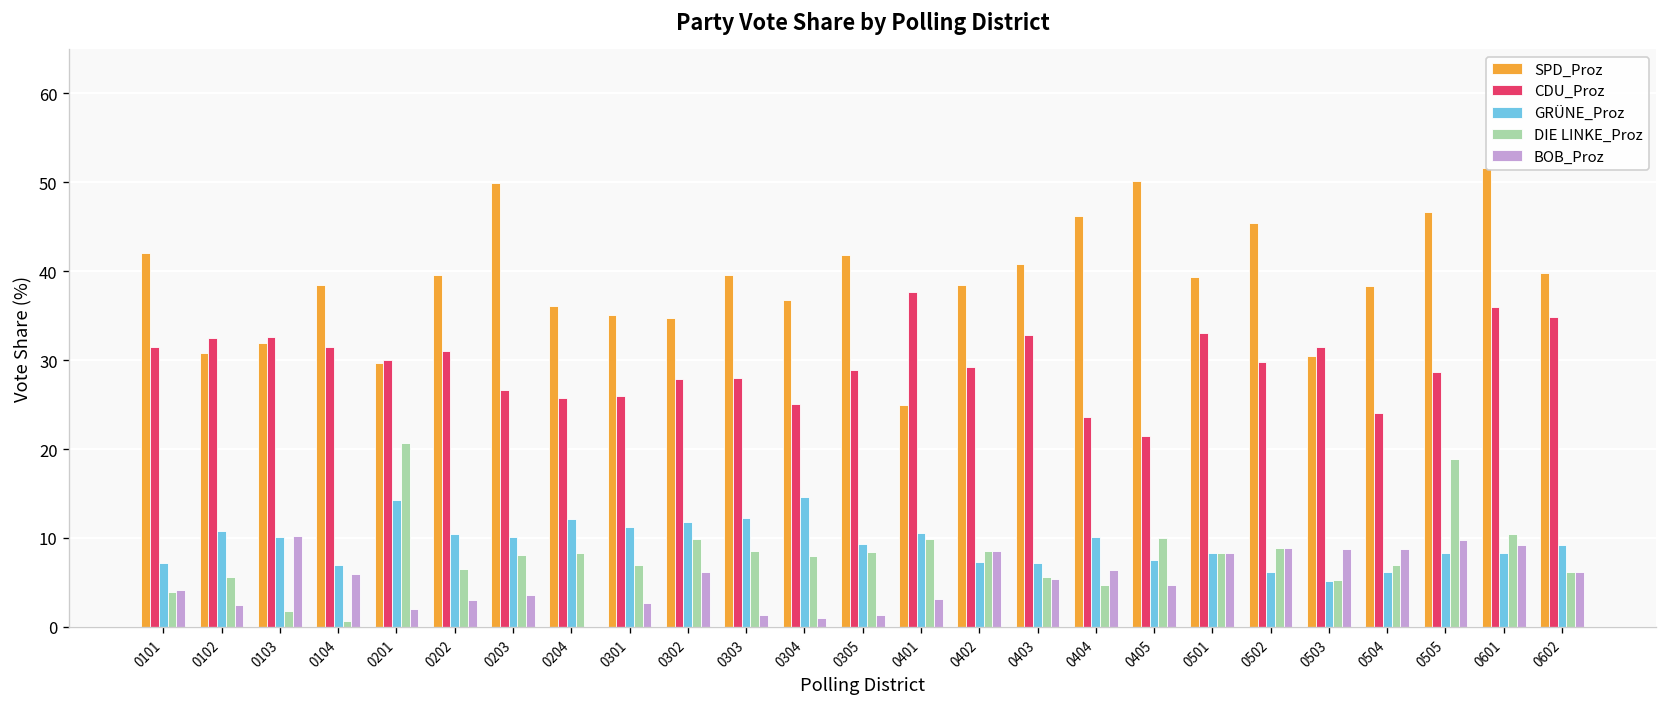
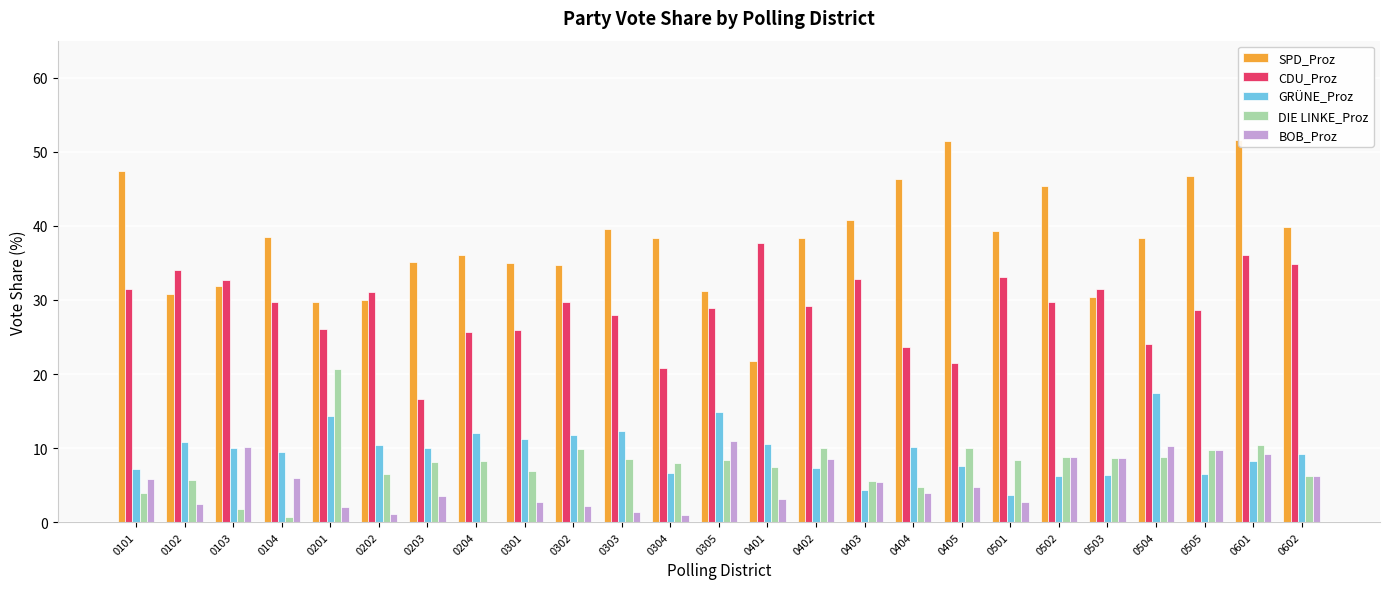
  {
    "SPD_Proz": {
-     "0101": 42,
+     "0101": 47,
      "0102": 31,
      "0103": 32,
      "0104": 39,
      "0201": 30,
-     "0202": 40,
-     "0203": 50,
+     "0202": 30,
+     "0203": 35,
      "0204": 36,
      "0301": 35,
      "0302": 35,
      "0303": 40,
-     "0304": 37,
-     "0305": 42,
-     "0401": 25,
+     "0304": 38,
+     "0305": 31,
+     "0401": 22,
      "0402": 38,
      "0403": 41,
      "0404": 46,
-     "0405": 50,
+     "0405": 51,
      "0501": 39,
      "0502": 45,
      "0503": 30,
      "0504": 38,
      "0505": 47,
      "0602": 40
    },
    "CDU_Proz": {
      "0101": 32,
-     "0102": 32,
+     "0102": 34,
      "0103": 33,
-     "0104": 32,
-     "0201": 30,
+     "0104": 30,
+     "0201": 26,
      "0202": 31,
-     "0203": 27,
+     "0203": 17,
      "0204": 26,
      "0301": 26,
-     "0302": 28,
+     "0302": 30,
      "0303": 28,
-     "0304": 25,
+     "0304": 21,
      "0305": 29,
      "0401": 38,
      "0402": 29,
      "0403": 33,
      "0404": 24,
      "0405": 22,
      "0501": 33,
      "0502": 30,
      "0503": 32,
      "0504": 24,
      "0505": 29,
      "0601": 36,
      "0602": 35
    },
    "GRÜNE_Proz": {
      "0101": 7,
      "0102": 11,
      "0103": 10,
-     "0104": 7,
+     "0104": 9,
      "0201": 14,
      "0202": 10,
      "0203": 10,
      "0204": 12,
      "0301": 11,
      "0302": 12,
      "0303": 12,
-     "0304": 15,
-     "0305": 9,
+     "0304": 7,
+     "0305": 15,
      "0401": 11,
      "0402": 7,
-     "0403": 7,
+     "0403": 4,
      "0404": 10,
      "0405": 8,
-     "0501": 8,
+     "0501": 4,
      "0502": 6,
-     "0503": 5,
-     "0504": 6,
-     "0505": 8,
+     "0503": 6,
+     "0504": 17,
+     "0505": 6,
      "0601": 8,
      "0602": 9
    },
    "DIE LINKE_Proz": {
      "0101": 4,
      "0102": 6,
      "0103": 2,
      "0104": 1,
      "0201": 21,
      "0202": 7,
      "0203": 8,
      "0204": 8,
      "0301": 7,
      "0302": 10,
      "0303": 9,
      "0304": 8,
      "0305": 8,
-     "0401": 10,
-     "0402": 9,
+     "0401": 7,
+     "0402": 10,
      "0403": 6,
      "0404": 5,
      "0405": 10,
      "0501": 8,
      "0502": 9,
-     "0503": 5,
-     "0504": 7,
-     "0505": 19,
+     "0503": 9,
+     "0504": 9,
+     "0505": 10,
      "0601": 10,
      "0602": 6
    },
    "BOB_Proz": {
-     "0101": 4,
+     "0101": 6,
      "0102": 2,
      "0103": 10,
      "0104": 6,
      "0201": 2,
-     "0202": 3,
+     "0202": 1,
      "0203": 4,
      "0204": 0,
      "0301": 3,
-     "0302": 6,
+     "0302": 2,
      "0303": 1,
      "0304": 1,
-     "0305": 1,
+     "0305": 11,
      "0401": 3,
      "0402": 9,
      "0403": 5,
-     "0404": 6,
+     "0404": 4,
      "0405": 5,
-     "0501": 8,
+     "0501": 3,
      "0502": 9,
      "0503": 9,
-     "0504": 9,
+     "0504": 10,
      "0505": 10,
      "0601": 9,
      "0602": 6
    }
  }
